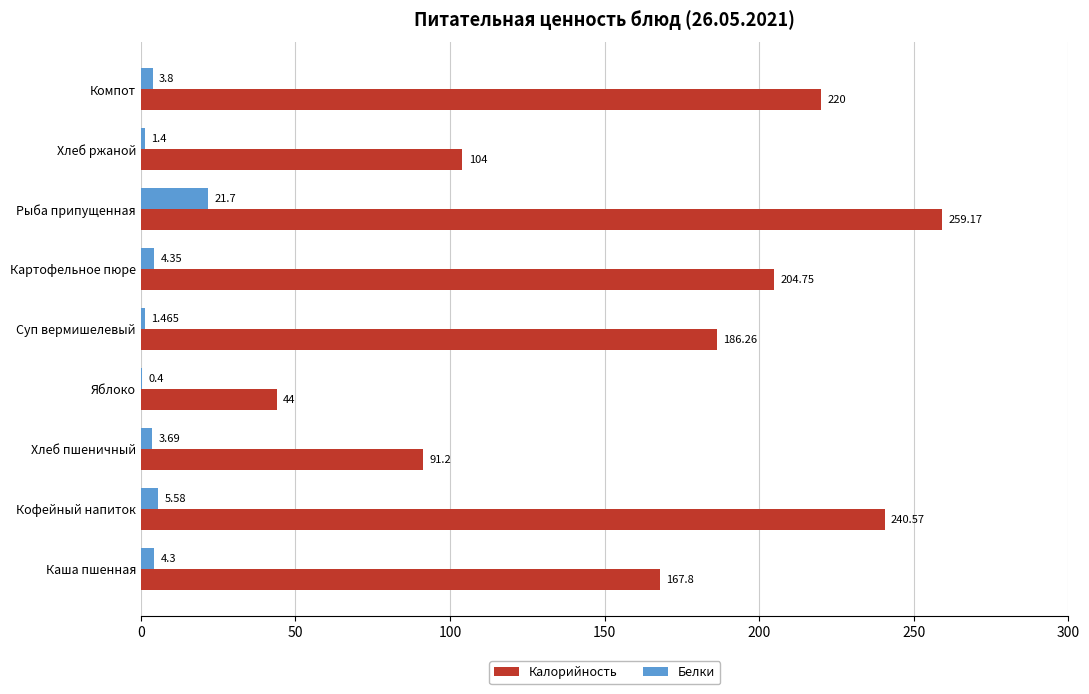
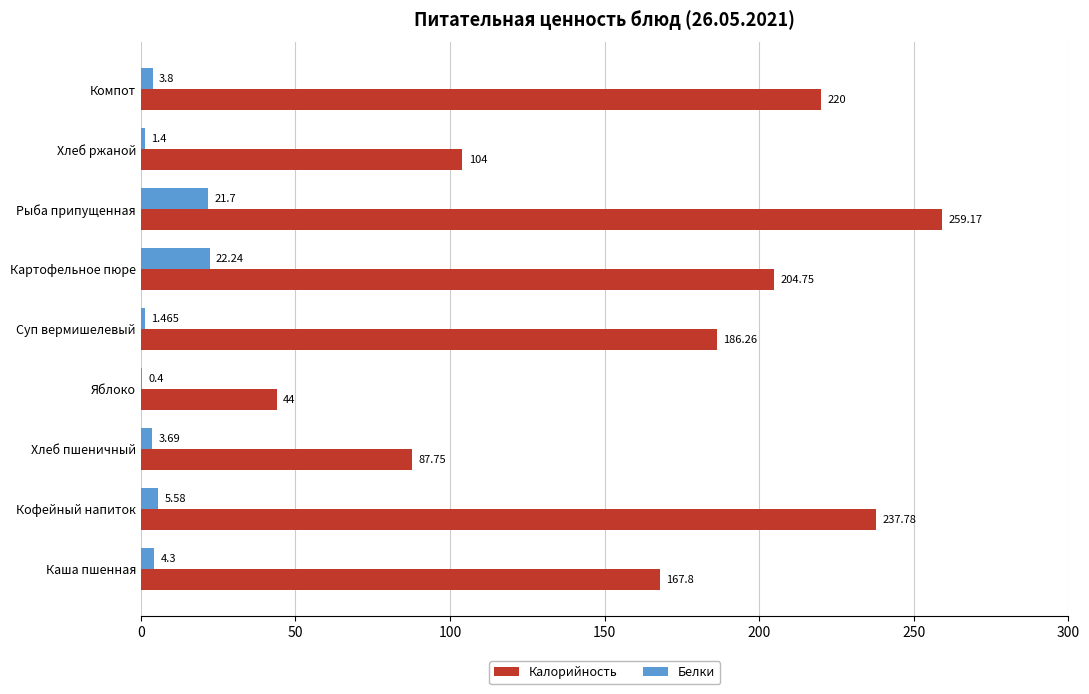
  {
    "Калорийность": {
      "Компот": 220,
      "Хлеб ржаной": 104,
      "Рыба припущенная": 259.17,
      "Картофельное пюре": 204.75,
      "Суп вермишелевый": 186.26,
      "Яблоко": 44,
-     "Хлеб пшеничный": 91.2,
-     "Кофейный напиток": 240.57,
+     "Хлеб пшеничный": 87.75,
+     "Кофейный напиток": 237.78,
      "Каша пшенная": 167.8
    },
    "Белки": {
      "Компот": 3.8,
      "Хлеб ржаной": 1.4,
      "Рыба припущенная": 21.7,
-     "Картофельное пюре": 4.35,
+     "Картофельное пюре": 22.24,
      "Суп вермишелевый": 1.465,
      "Яблоко": 0.4,
      "Хлеб пшеничный": 3.69,
      "Кофейный напиток": 5.58,
      "Каша пшенная": 4.3
    }
  }
